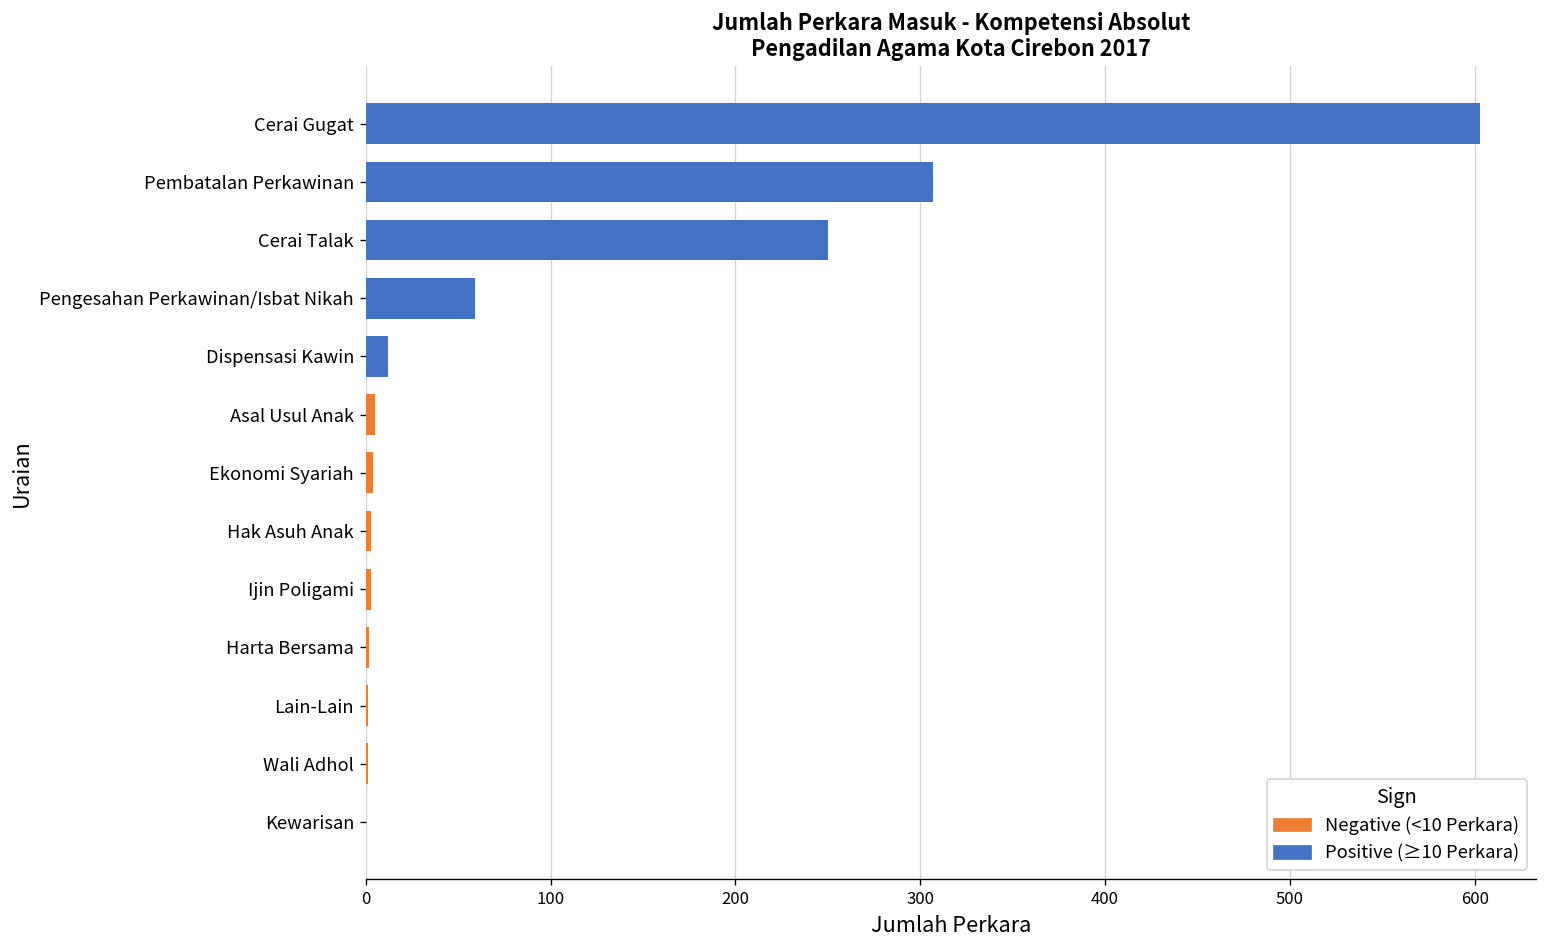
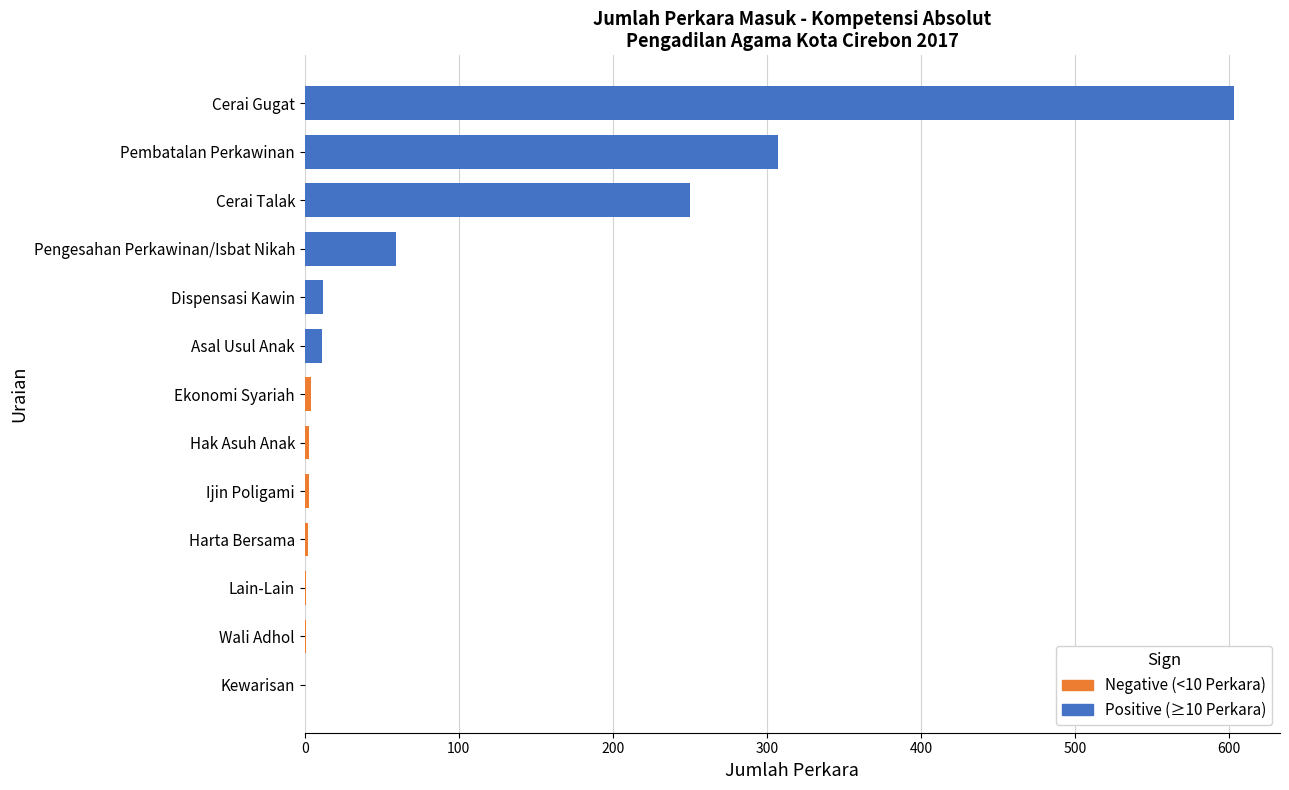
  {
    "Cerai Gugat": 603,
    "Pembatalan Perkawinan": 307,
    "Cerai Talak": 250,
    "Pengesahan Perkawinan/Isbat Nikah": 59,
    "Dispensasi Kawin": 12,
-   "Asal Usul Anak": 5,
+   "Asal Usul Anak": 11,
    "Ekonomi Syariah": 4,
    "Hak Asuh Anak": 3,
    "Ijin Poligami": 3,
    "Harta Bersama": 2,
    "Kewarisan": 0
  }
